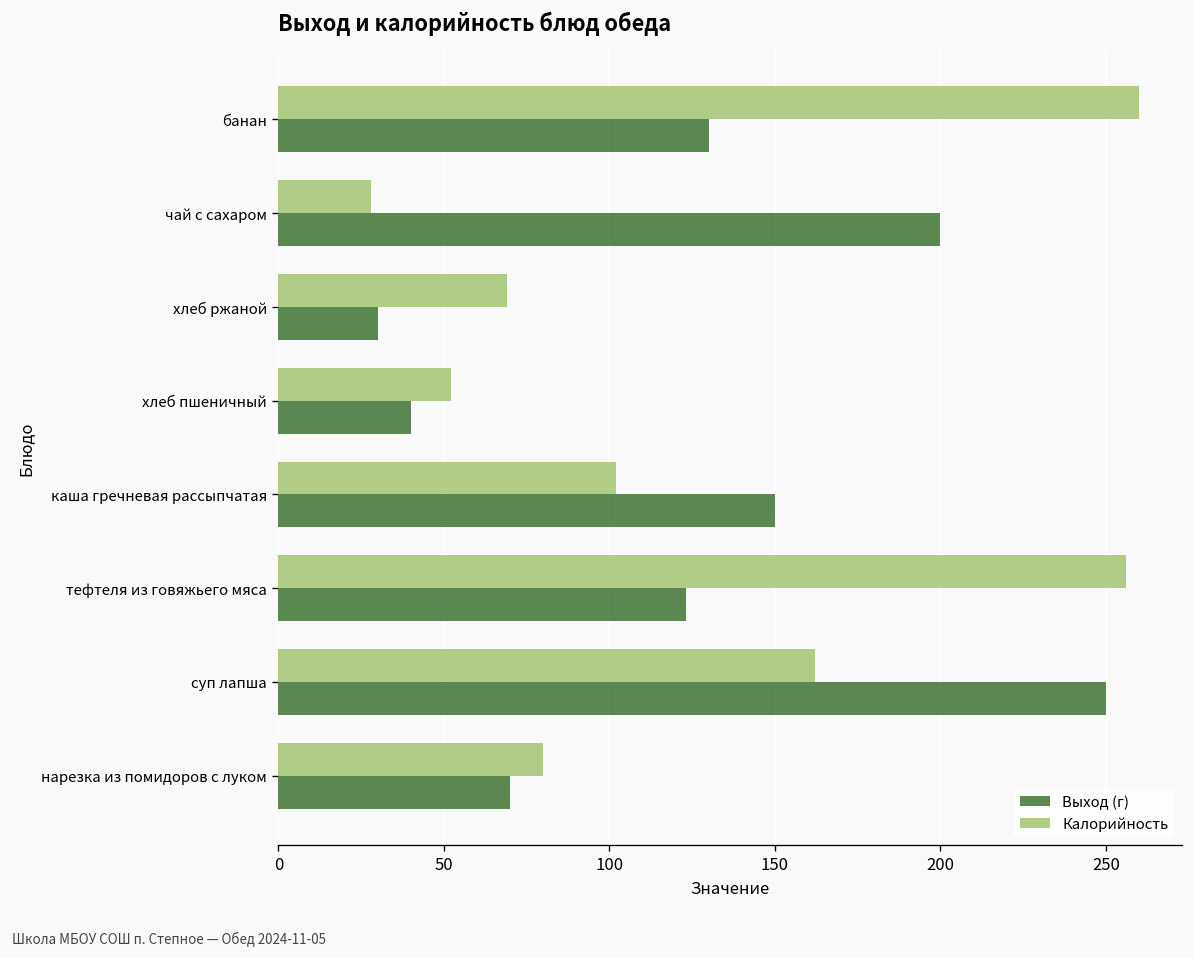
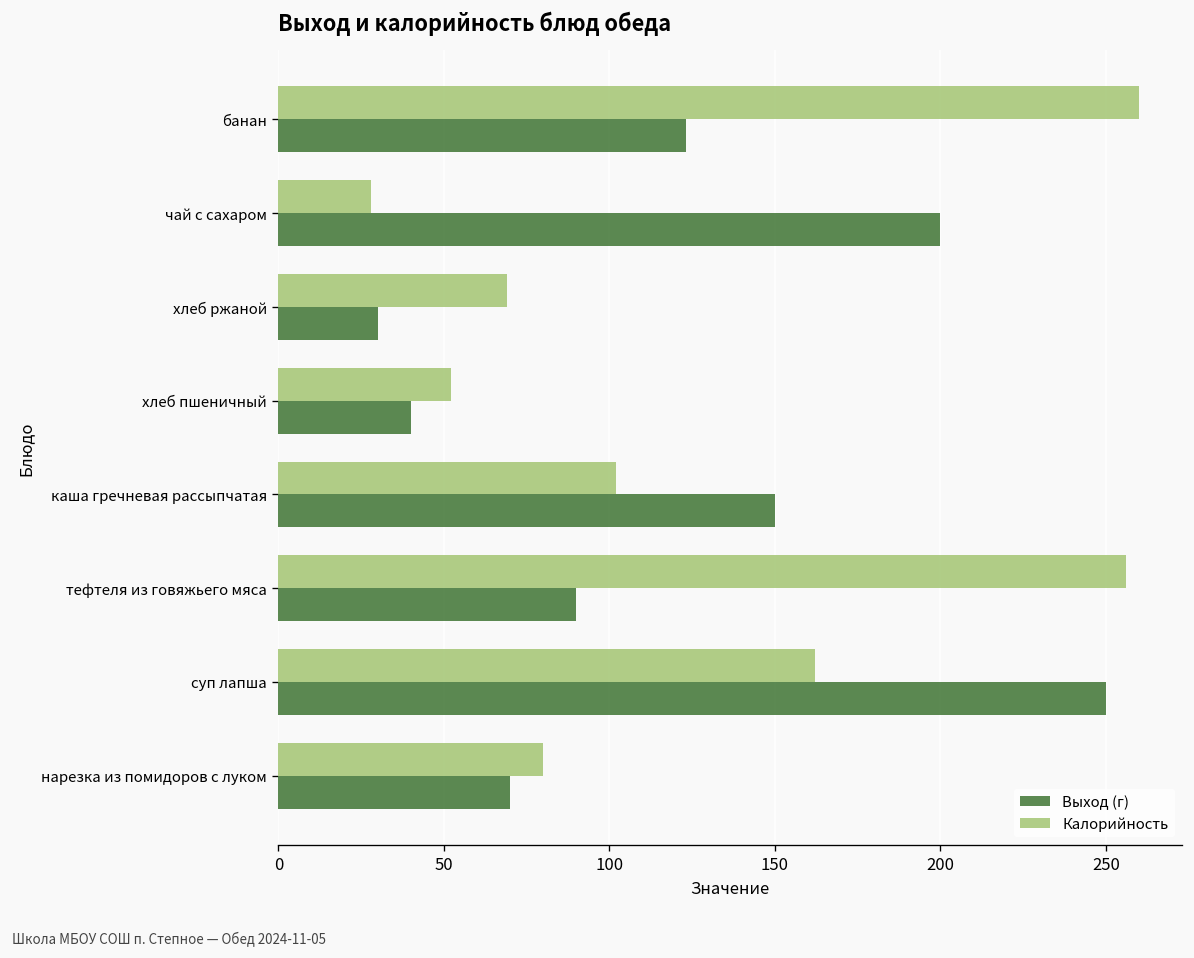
  {
    "Выход (г)": {
-     "банан": 130,
+     "банан": 123,
      "чай с сахаром": 200,
      "хлеб ржаной": 30,
      "хлеб пшеничный": 40,
      "каша гречневая рассыпчатая": 150,
-     "тефтеля из говяжьего мяса": 123,
+     "тефтеля из говяжьего мяса": 90,
      "суп лапша": 250,
      "нарезка из помидоров с луком": 70
    },
    "Калорийность": {
      "банан": 260,
      "чай с сахаром": 28,
      "хлеб ржаной": 69,
      "хлеб пшеничный": 52,
      "каша гречневая рассыпчатая": 102,
      "тефтеля из говяжьего мяса": 256,
      "суп лапша": 162,
      "нарезка из помидоров с луком": 80
    }
  }
